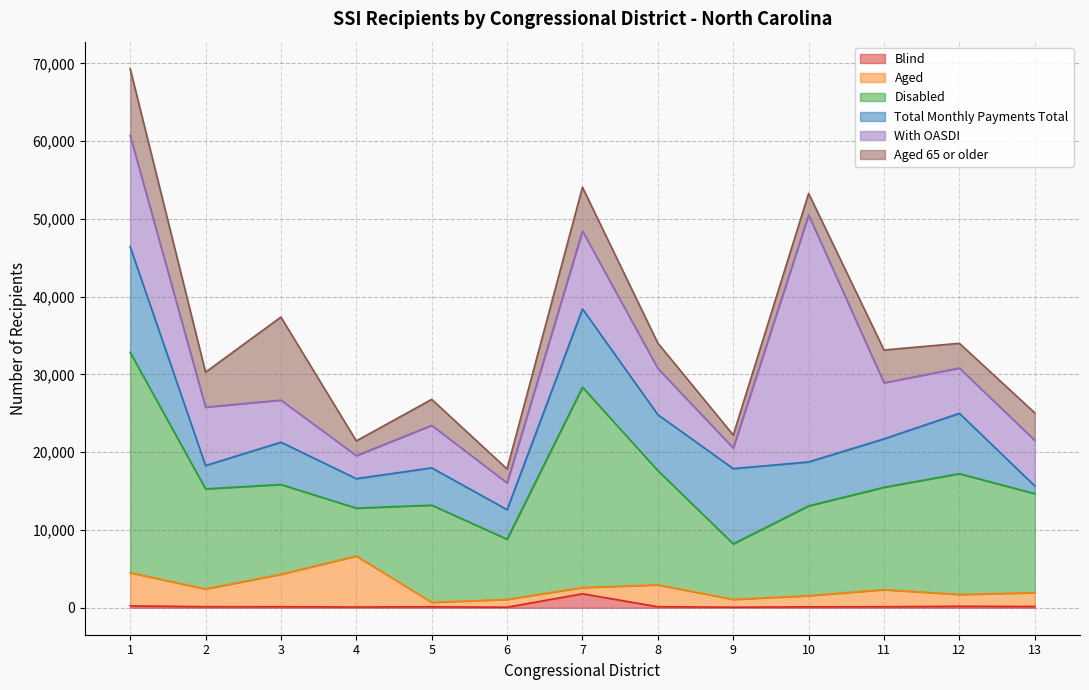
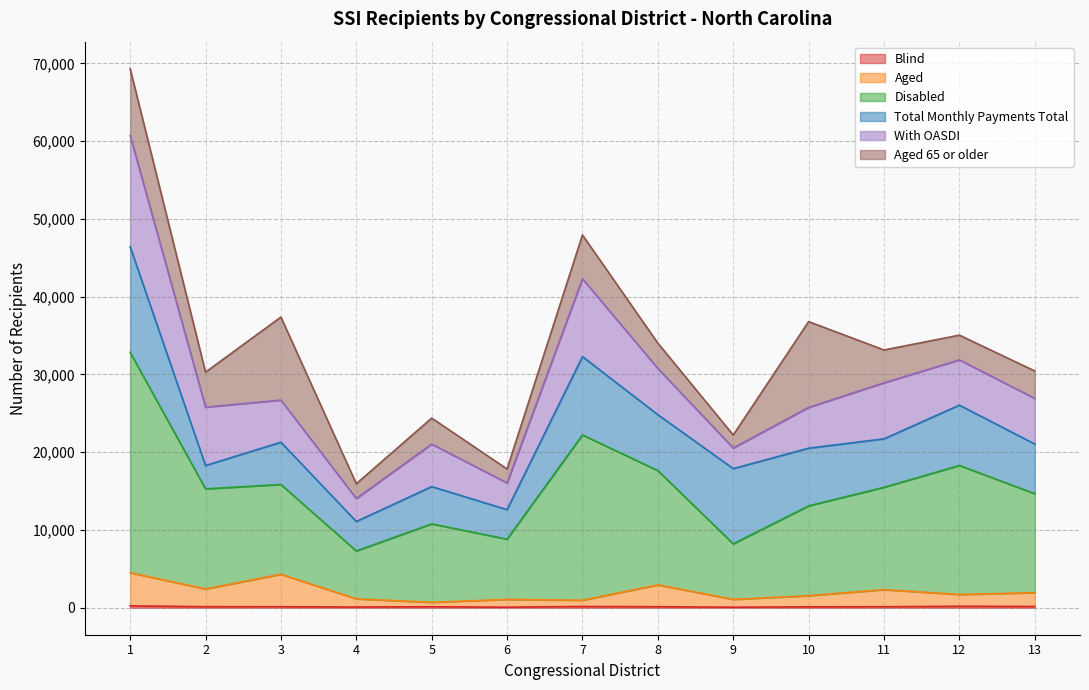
  {
    "Blind": {
      "1": "0",
      "2": "0",
      "3": "0",
      "4": "0",
      "5": "0",
      "6": "0",
-     "7": "2,000",
+     "7": "0",
      "8": "0",
      "9": "0",
      "10": "0",
      "11": "0",
      "12": "0",
      "13": "0"
    },
    "Aged": {
      "1": "4,000",
      "2": "2,000",
      "3": "4,000",
-     "4": "7,000",
+     "4": "1,000",
      "5": "1,000",
      "6": "1,000",
      "7": "1,000",
      "8": "3,000",
      "9": "1,000",
      "10": "1,000",
      "11": "2,000",
      "12": "2,000",
      "13": "2,000"
    },
    "Disabled": {
      "1": "28,000",
      "2": "13,000",
      "3": "12,000",
      "4": "6,000",
-     "5": "12,000",
+     "5": "10,000",
      "6": "8,000",
-     "7": "26,000",
+     "7": "21,000",
      "8": "15,000",
      "9": "7,000",
      "10": "12,000",
      "11": "13,000",
-     "12": "16,000",
+     "12": "17,000",
      "13": "13,000"
    },
    "Total Monthly Payments Total": {
      "1": "14,000",
      "2": "3,000",
      "3": "5,000",
      "4": "4,000",
      "5": "5,000",
      "6": "4,000",
      "7": "10,000",
      "8": "7,000",
      "9": "10,000",
-     "10": "6,000",
+     "10": "7,000",
      "11": "6,000",
      "12": "8,000",
-     "13": "1,000"
+     "13": "6,000"
    },
    "With OASDI": {
      "1": "14,000",
      "2": "8,000",
      "3": "5,000",
      "4": "3,000",
      "5": "5,000",
      "6": "3,000",
      "7": "10,000",
      "8": "6,000",
      "9": "3,000",
-     "10": "32,000",
+     "10": "5,000",
      "11": "7,000",
      "12": "6,000",
      "13": "6,000"
    },
    "Aged 65 or older": {
      "1": "9,000",
      "2": "4,000",
      "3": "11,000",
      "4": "2,000",
      "5": "3,000",
      "6": "2,000",
      "7": "6,000",
      "8": "3,000",
      "9": "2,000",
-     "10": "3,000",
+     "10": "11,000",
      "11": "4,000",
      "12": "3,000",
      "13": "4,000"
    }
  }
